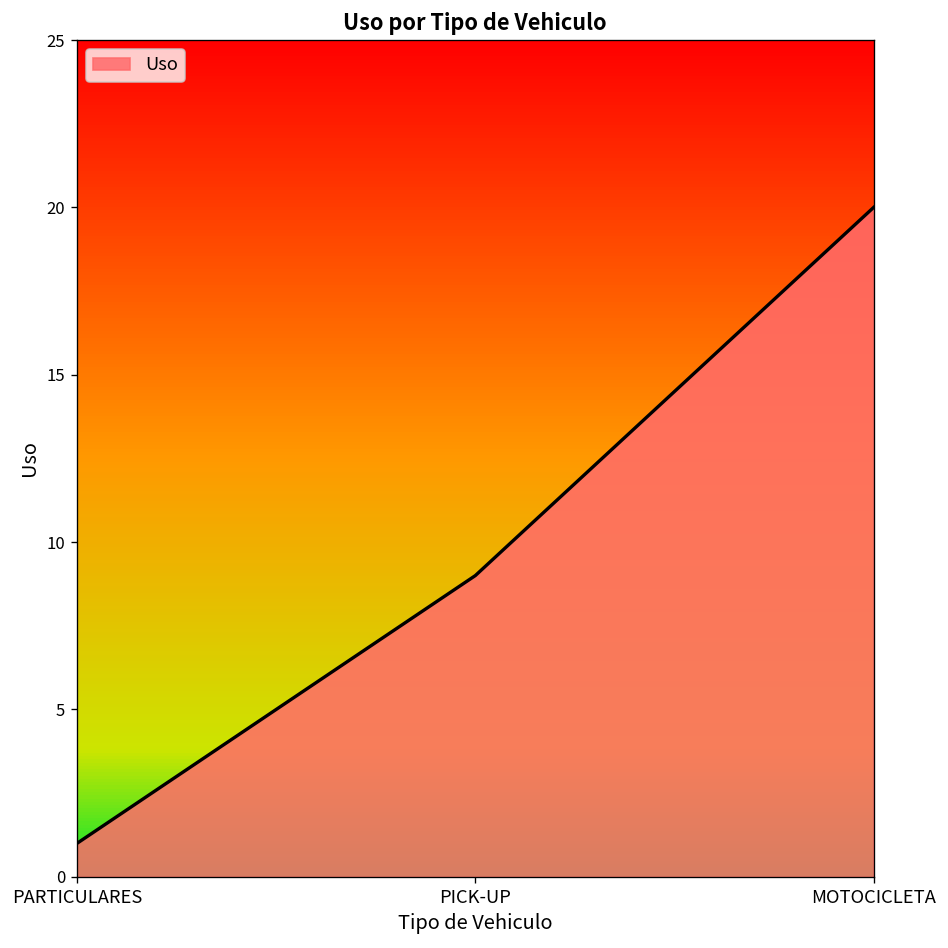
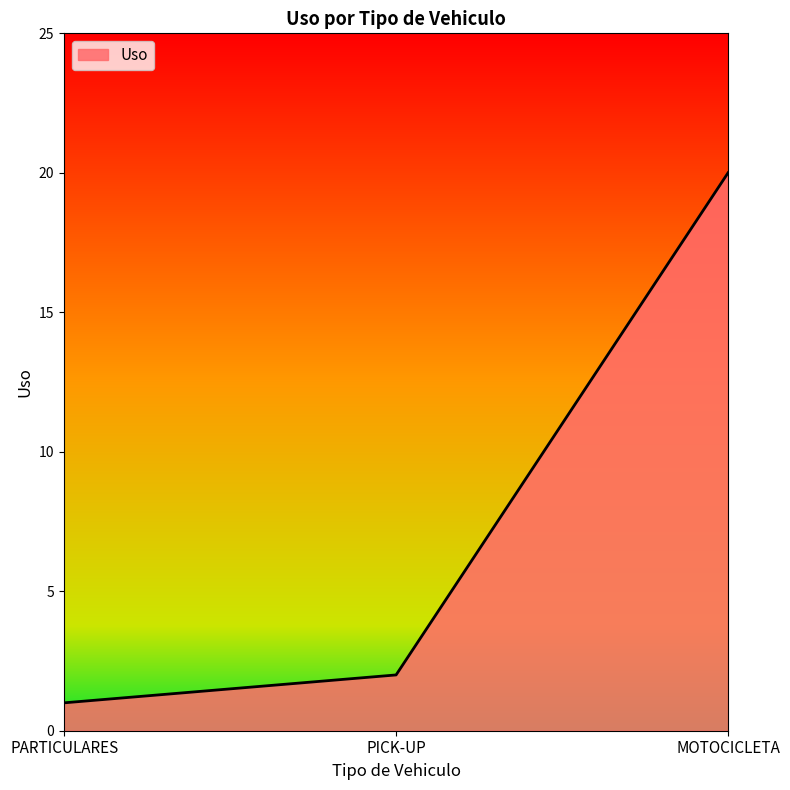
  {
    "PARTICULARES": 1,
-   "PICK-UP": 9,
+   "PICK-UP": 2,
    "MOTOCICLETA": 20
  }
